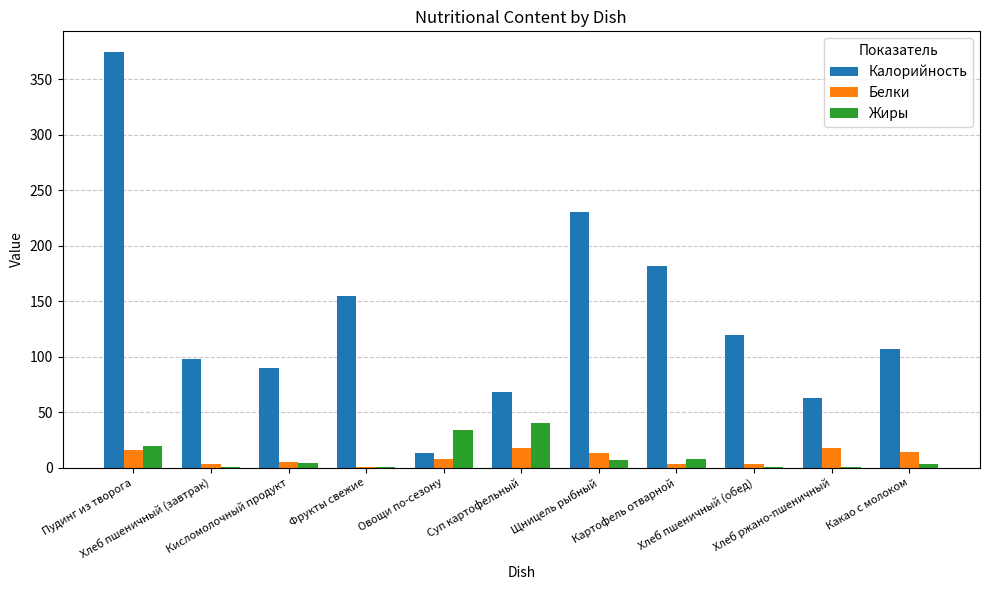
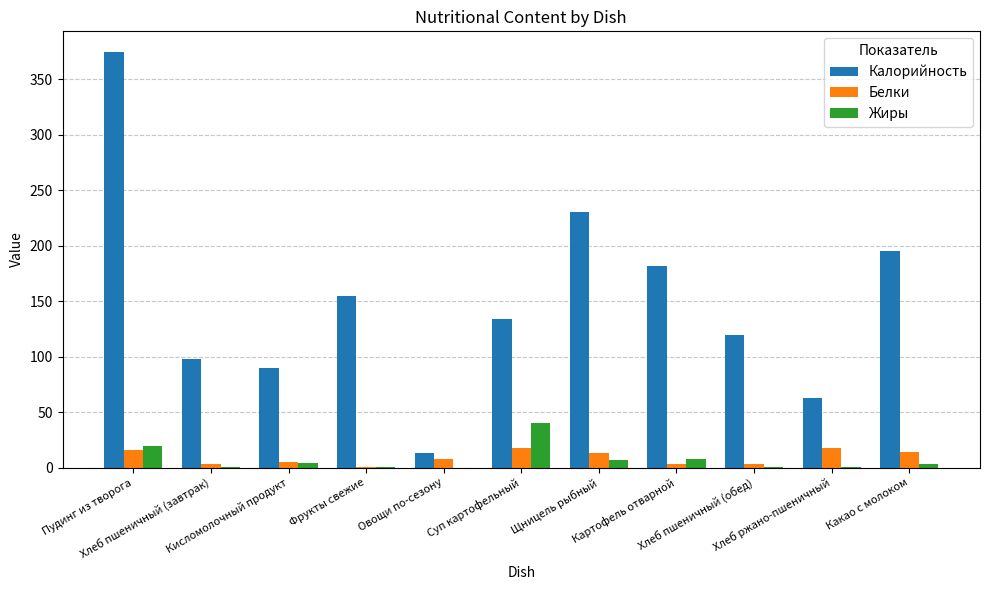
  {
    "Калорийность": {
      "Пудинг из творога": 375,
      "Хлеб пшеничный (завтрак)": 98,
      "Кисломолочный продукт": 90,
      "Фрукты свежие": 155,
      "Овощи по-сезону": 13,
-     "Суп картофельный": 69,
+     "Суп картофельный": 134,
      "Щницель рыбный": 230,
      "Картофель отварной": 182,
      "Хлеб пшеничный (обед)": 120,
      "Хлеб ржано-пшеничный": 63,
-     "Какао с молоком": 107
+     "Какао с молоком": 196
    },
    "Белки": {
      "Пудинг из творога": 16,
      "Хлеб пшеничный (завтрак)": 3,
      "Кисломолочный продукт": 5,
      "Овощи по-сезону": 8,
      "Суп картофельный": 18,
      "Щницель рыбный": 13,
      "Картофель отварной": 3,
      "Хлеб пшеничный (обед)": 4,
      "Хлеб ржано-пшеничный": 18,
      "Какао с молоком": 14
    },
    "Жиры": {
      "Пудинг из творога": 20,
      "Кисломолочный продукт": 5,
-     "Овощи по-сезону": 34,
+     "Овощи по-сезону": 0,
      "Суп картофельный": 40,
      "Щницель рыбный": 7,
      "Картофель отварной": 8,
      "Какао с молоком": 3
    }
  }
